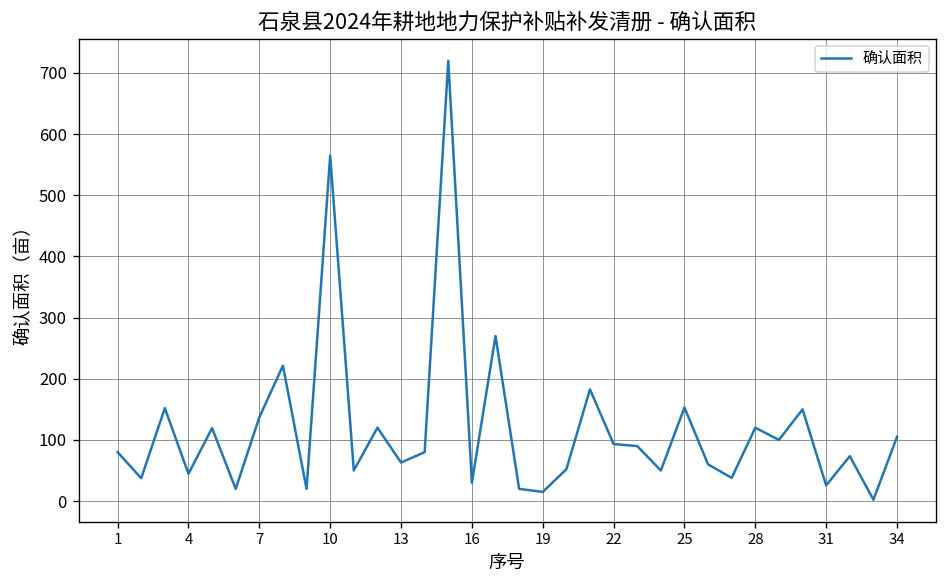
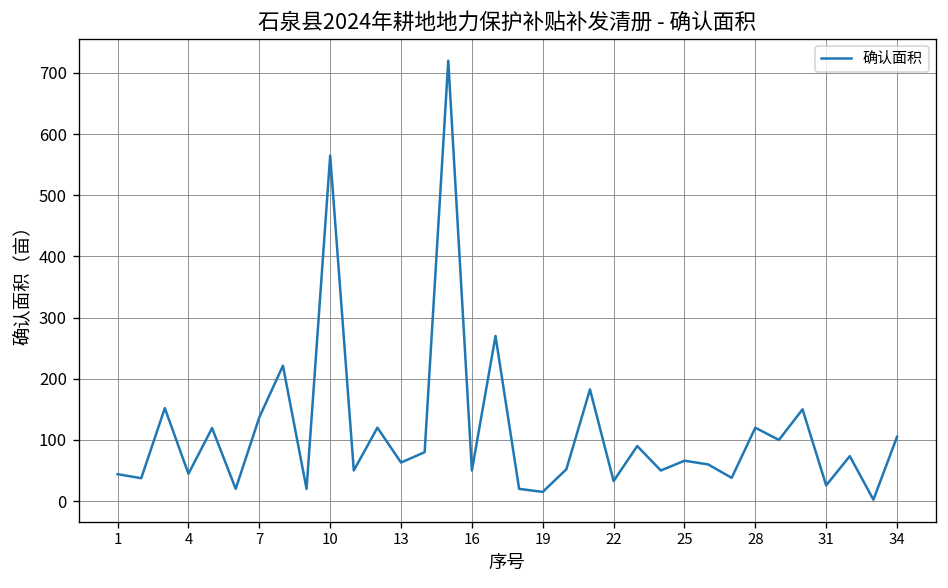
  {
-   "1": 80,
+   "1": 40,
    "4": 40,
    "7": 140,
    "10": 570,
    "13": 60,
-   "16": 30,
+   "16": 50,
    "19": 20,
-   "22": 90,
-   "25": 150,
+   "22": 30,
+   "25": 70,
    "28": 120,
    "31": 30,
    "34": 110
  }
